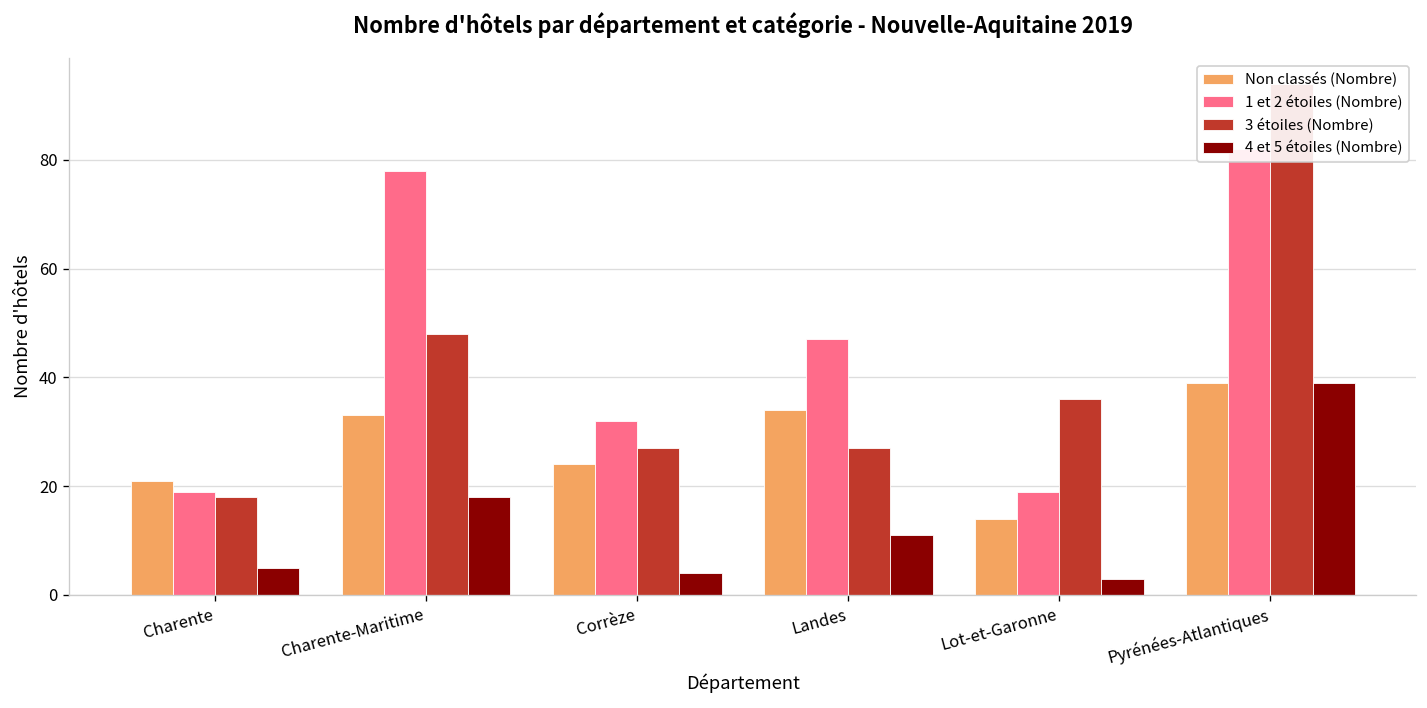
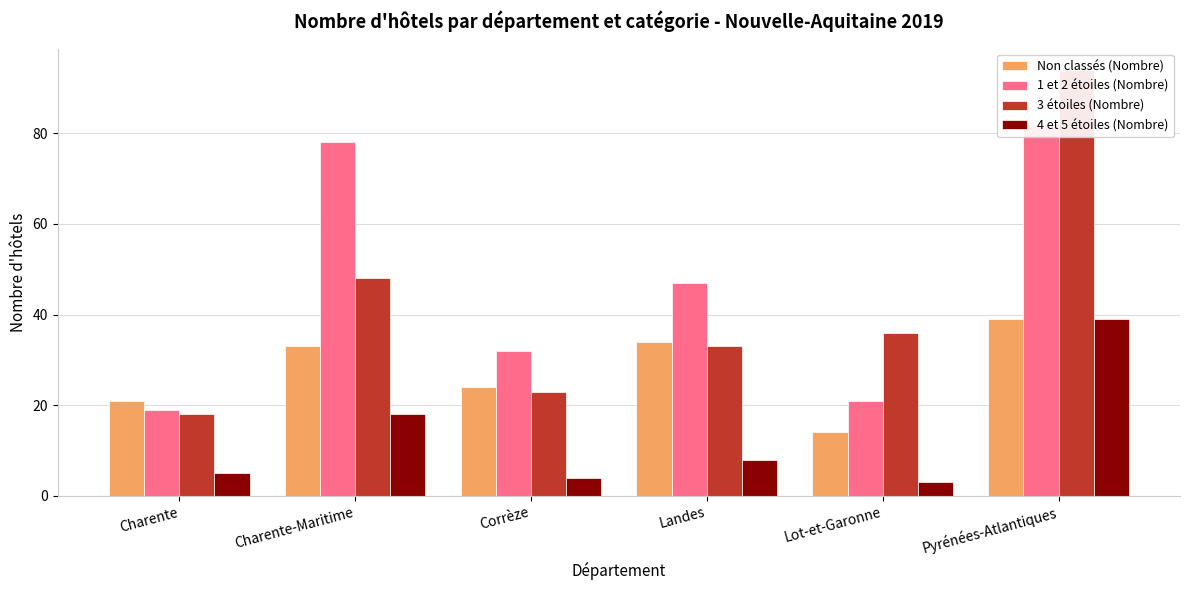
  {
    "Non classés (Nombre)": {
      "Charente": 21,
      "Charente-Maritime": 33,
      "Corrèze": 24,
      "Landes": 34,
      "Lot-et-Garonne": 14,
      "Pyrénées-Atlantiques": 39
    },
    "1 et 2 étoiles (Nombre)": {
      "Charente": 19,
      "Charente-Maritime": 78,
      "Corrèze": 32,
      "Landes": 47,
-     "Lot-et-Garonne": 19
+     "Lot-et-Garonne": 21
    },
    "3 étoiles (Nombre)": {
      "Charente": 18,
      "Charente-Maritime": 48,
-     "Corrèze": 27,
-     "Landes": 27,
+     "Corrèze": 23,
+     "Landes": 33,
      "Lot-et-Garonne": 36
    },
    "4 et 5 étoiles (Nombre)": {
      "Charente": 5,
      "Charente-Maritime": 18,
      "Corrèze": 4,
-     "Landes": 11,
+     "Landes": 8,
      "Lot-et-Garonne": 3,
      "Pyrénées-Atlantiques": 39
    }
  }
